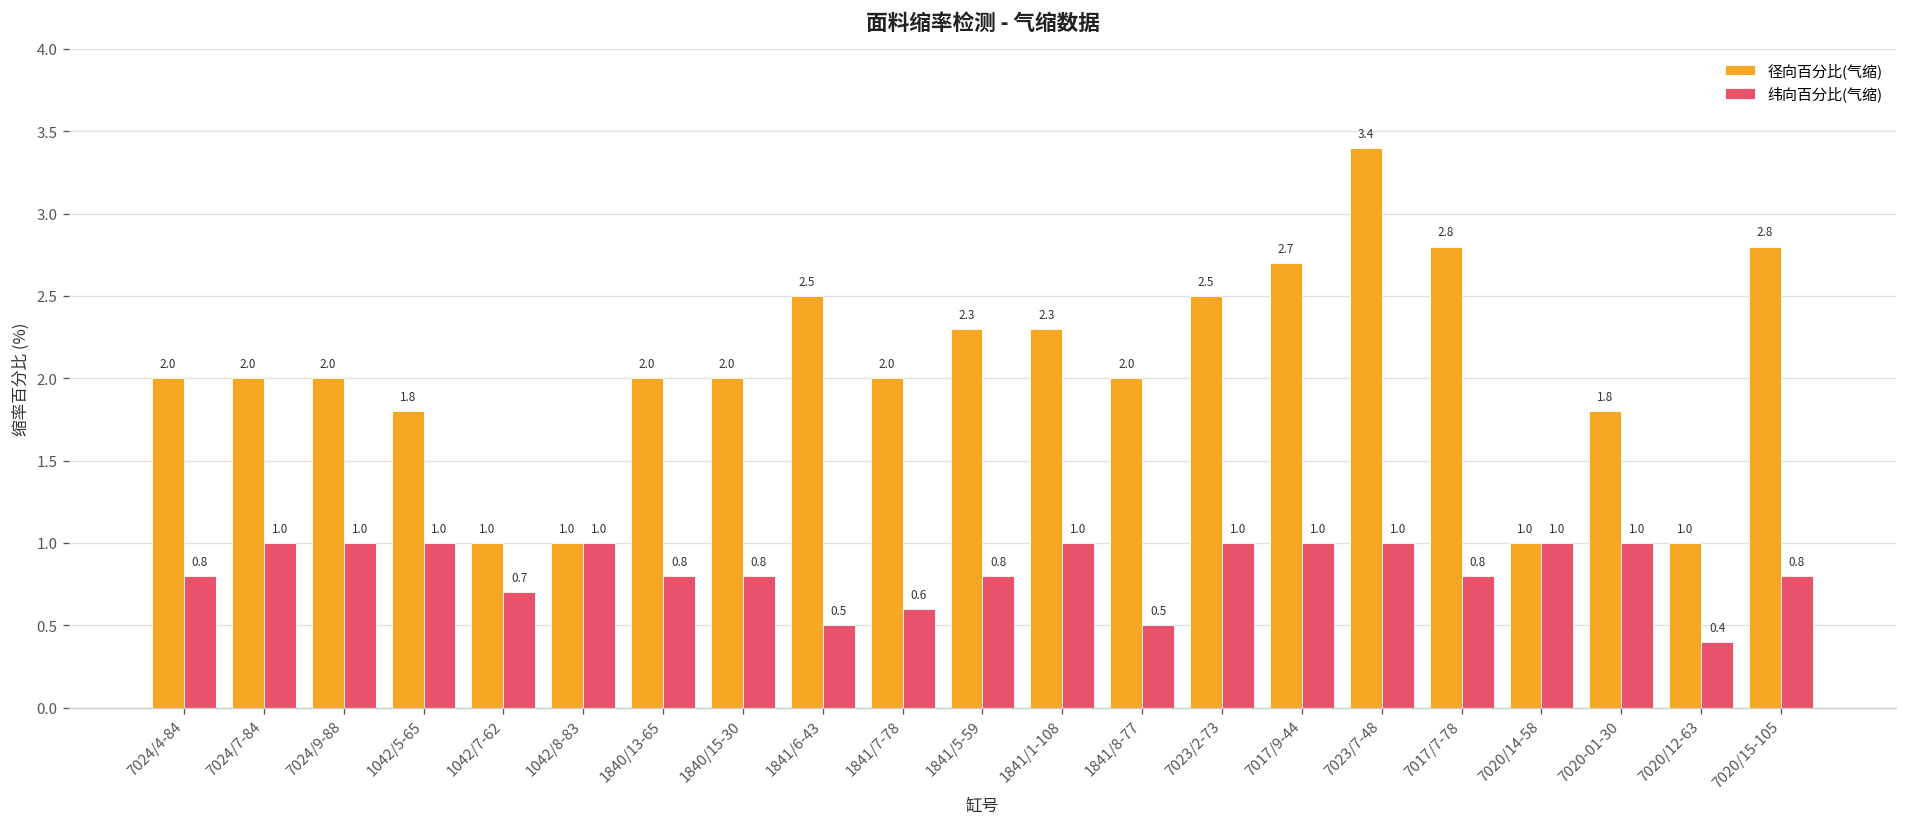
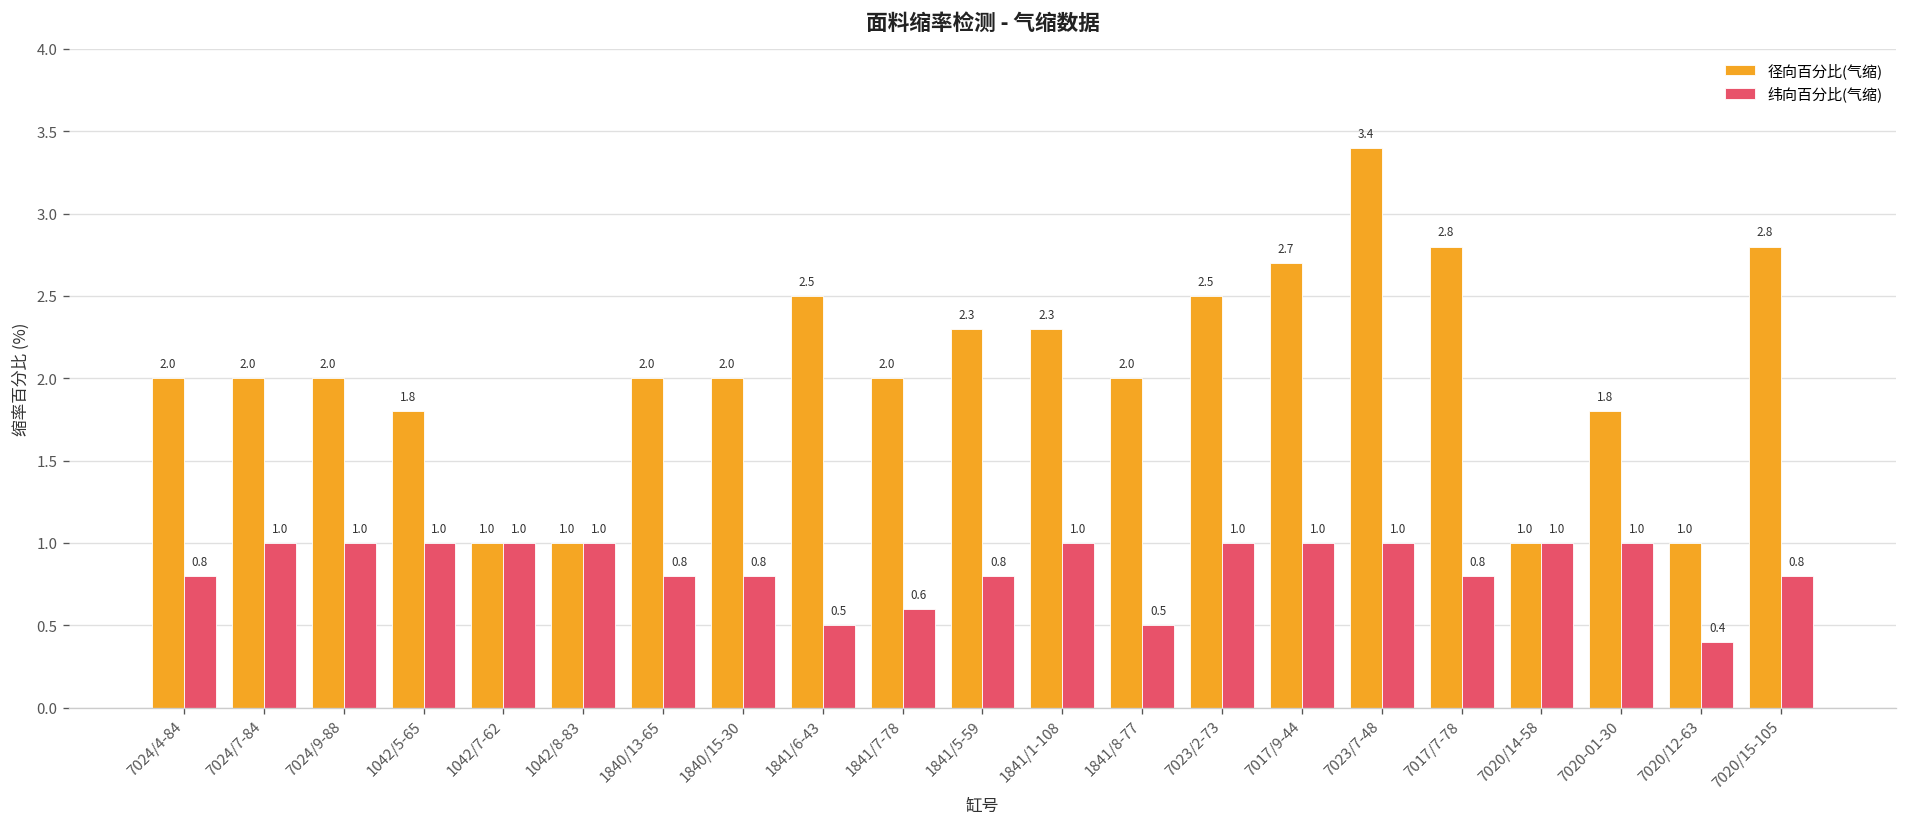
  {
    "径向百分比(气缩)": {
      "7024/4-84": 2.0,
      "7024/7-84": 2.0,
      "7024/9-88": 2.0,
      "1042/5-65": 1.8,
      "1042/7-62": 1.0,
      "1042/8-83": 1.0,
      "1840/13-65": 2.0,
      "1840/15-30": 2.0,
      "1841/6-43": 2.5,
      "1841/7-78": 2.0,
      "1841/5-59": 2.3,
      "1841/1-108": 2.3,
      "1841/8-77": 2.0,
      "7023/2-73": 2.5,
      "7017/9-44": 2.7,
      "7023/7-48": 3.4,
      "7017/7-78": 2.8,
      "7020/14-58": 1.0,
      "7020-01-30": 1.8,
      "7020/12-63": 1.0,
      "7020/15-105": 2.8
    },
    "纬向百分比(气缩)": {
      "7024/4-84": 0.8,
      "7024/7-84": 1.0,
      "7024/9-88": 1.0,
      "1042/5-65": 1.0,
-     "1042/7-62": 0.7,
+     "1042/7-62": 1.0,
      "1042/8-83": 1.0,
      "1840/13-65": 0.8,
      "1840/15-30": 0.8,
      "1841/6-43": 0.5,
      "1841/7-78": 0.6,
      "1841/5-59": 0.8,
      "1841/1-108": 1.0,
      "1841/8-77": 0.5,
      "7023/2-73": 1.0,
      "7017/9-44": 1.0,
      "7023/7-48": 1.0,
      "7017/7-78": 0.8,
      "7020/14-58": 1.0,
      "7020-01-30": 1.0,
      "7020/12-63": 0.4,
      "7020/15-105": 0.8
    }
  }
